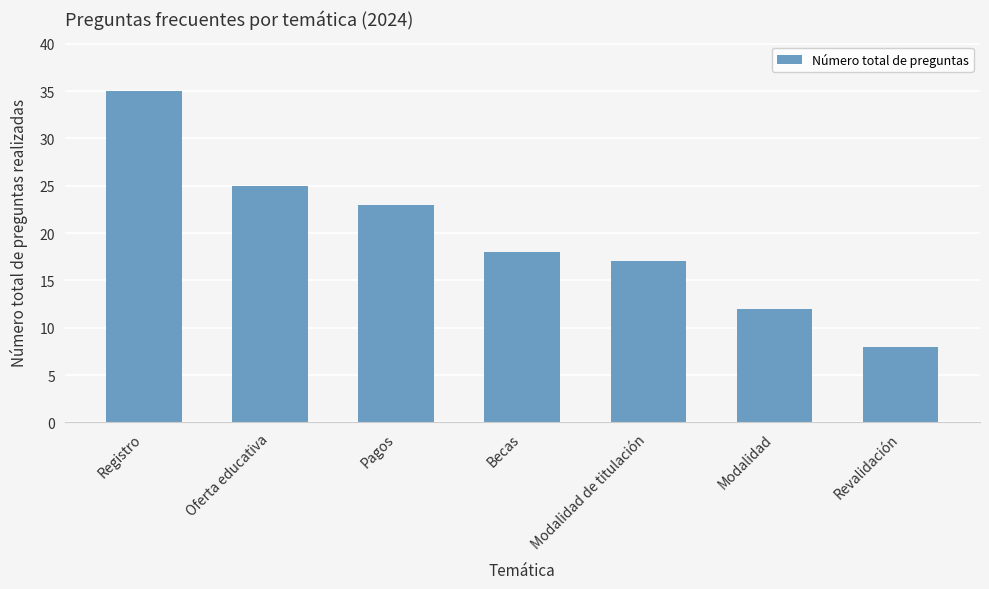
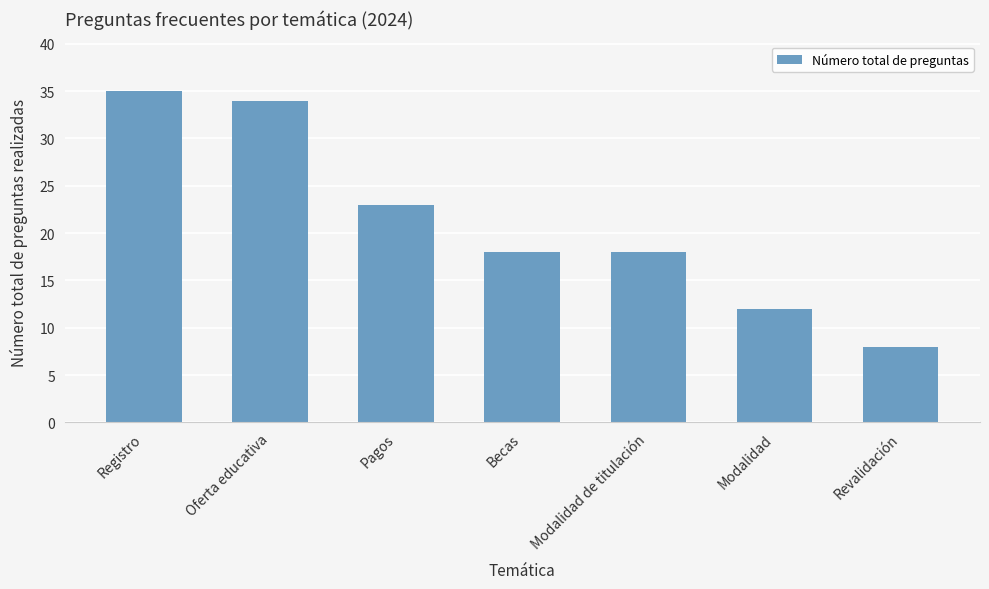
  {
    "Registro": 35,
-   "Oferta educativa": 25,
+   "Oferta educativa": 34,
    "Pagos": 23,
    "Becas": 18,
-   "Modalidad de titulación": 17,
+   "Modalidad de titulación": 18,
    "Modalidad": 12,
    "Revalidación": 8
  }
